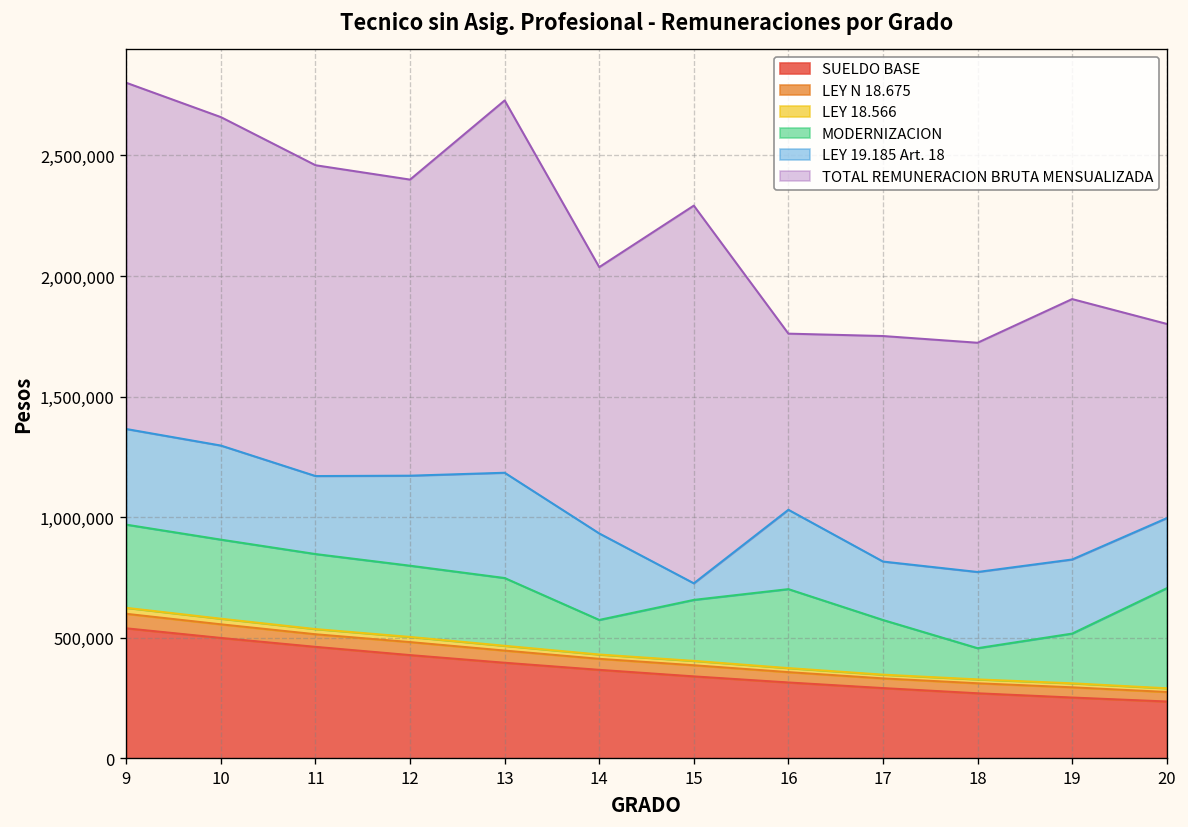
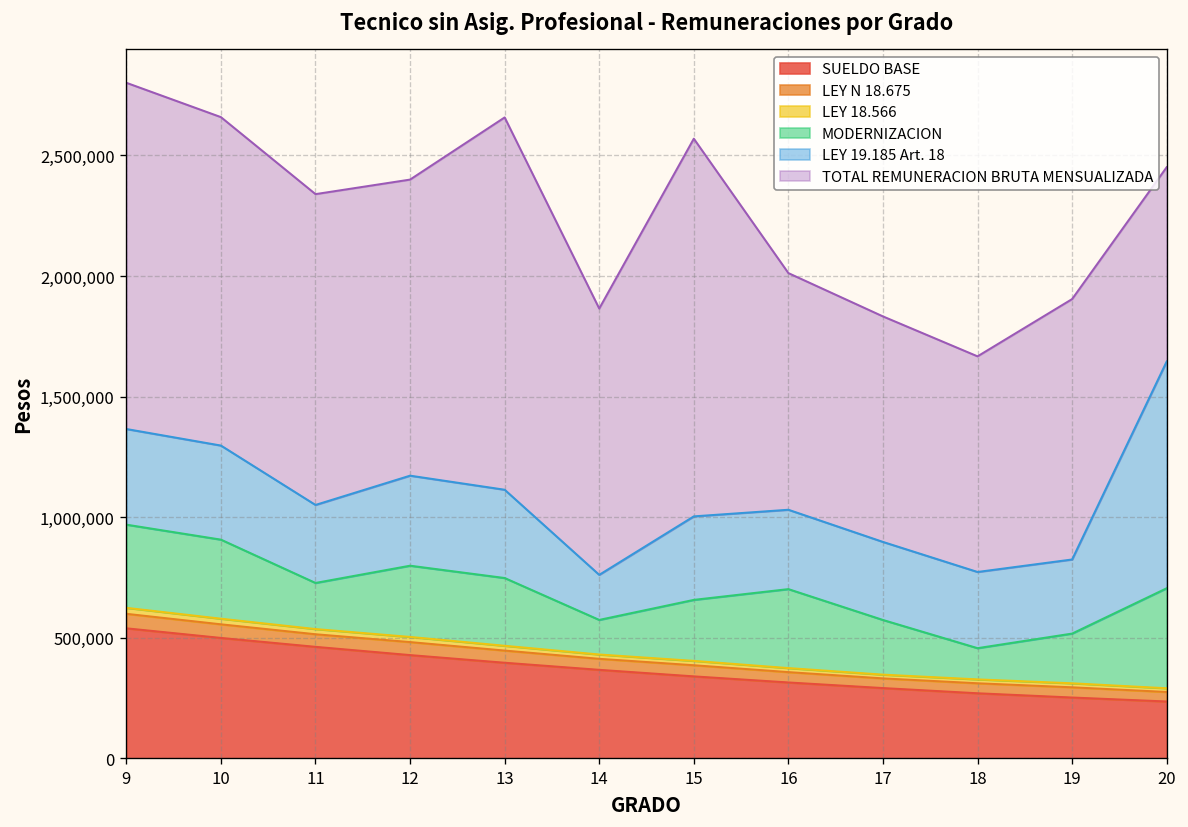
  {
    "LEY 18.566": {
      "9": "20,000",
      "10": "20,000",
      "11": "20,000",
      "12": "20,000",
      "13": "20,000",
      "14": "20,000",
      "15": "20,000",
      "16": "20,000",
      "17": "20,000",
      "18": "20,000",
      "19": "20,000",
      "20": "20,000"
    },
    "MODERNIZACION": {
      "9": "350,000",
      "10": "330,000",
-     "11": "310,000",
+     "11": "190,000",
      "12": "300,000",
      "13": "280,000",
      "14": "140,000",
      "15": "250,000",
      "16": "330,000",
      "17": "230,000",
      "18": "130,000",
      "19": "210,000",
      "20": "410,000"
    },
    "LEY 19.185 Art. 18": {
      "9": "400,000",
      "10": "390,000",
      "11": "320,000",
      "12": "370,000",
-     "13": "440,000",
-     "14": "360,000",
-     "15": "70,000",
+     "13": "370,000",
+     "14": "190,000",
+     "15": "350,000",
      "16": "330,000",
-     "17": "240,000",
+     "17": "320,000",
      "18": "320,000",
      "19": "310,000",
-     "20": "290,000"
+     "20": "940,000"
    },
    "TOTAL REMUNERACION BRUTA MENSUALIZADA": {
      "9": "1,440,000",
      "10": "1,360,000",
      "11": "1,290,000",
      "12": "1,230,000",
      "13": "1,540,000",
      "14": "1,100,000",
      "15": "1,570,000",
-     "16": "730,000",
+     "16": "980,000",
      "17": "940,000",
-     "18": "950,000",
+     "18": "890,000",
      "19": "1,080,000",
      "20": "810,000"
    }
  }
